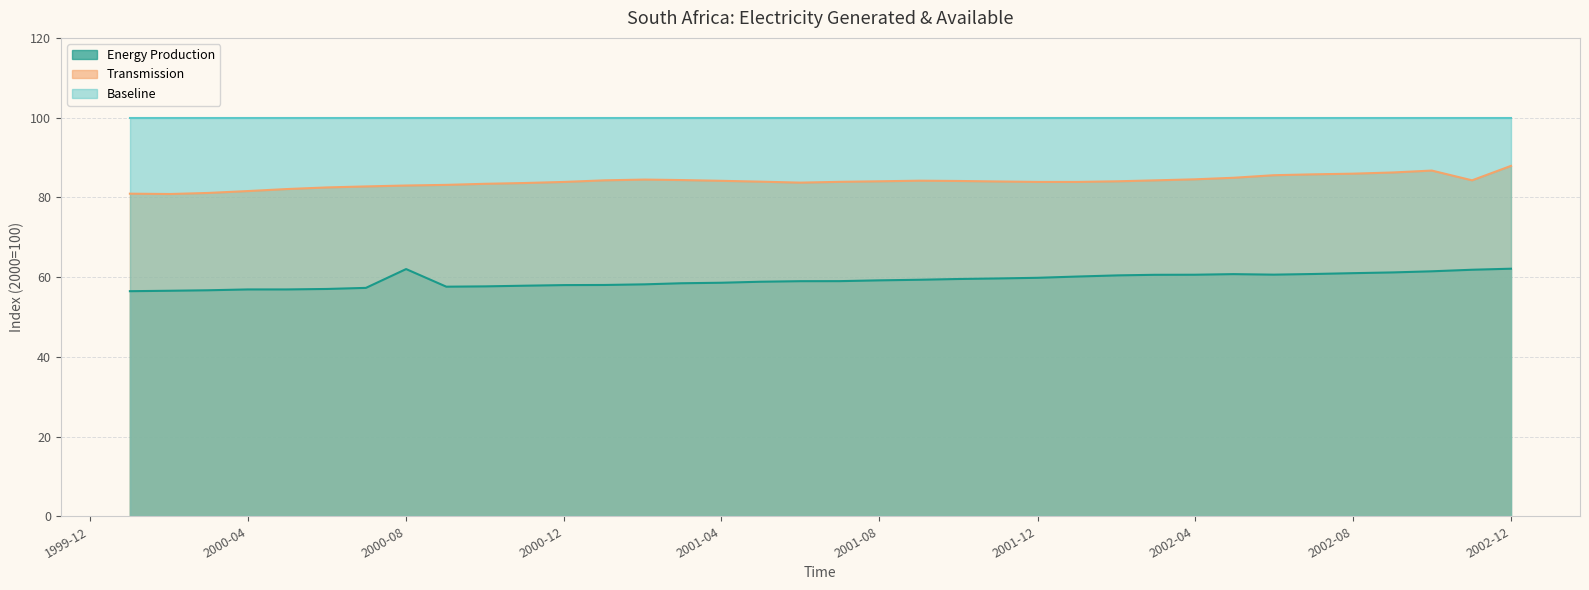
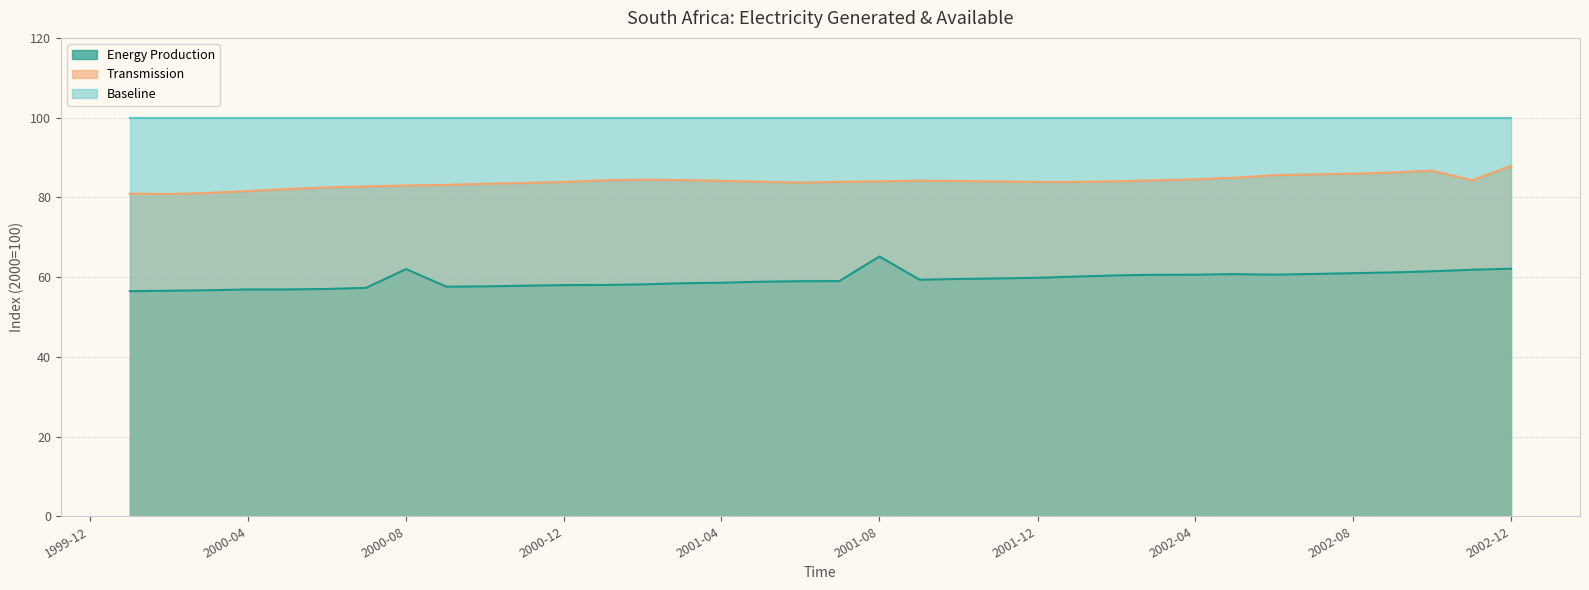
  {
    "Energy Production": {
      "2000-04": 57,
      "2000-08": 62,
      "2000-12": 58,
      "2001-04": 59,
-     "2001-08": 59,
+     "2001-08": 65,
      "2001-12": 60,
      "2002-04": 61,
      "2002-08": 61,
      "2002-12": 62
    },
    "Transmission": {
      "2000-04": 82,
      "2000-08": 83,
      "2000-12": 84,
      "2001-04": 84,
      "2001-08": 84,
      "2001-12": 84,
      "2002-04": 85,
      "2002-08": 86,
      "2002-12": 88
    },
    "Baseline": {
      "2000-04": 100,
      "2000-08": 100,
      "2000-12": 100,
      "2001-04": 100,
      "2001-08": 100,
      "2001-12": 100,
      "2002-04": 100,
      "2002-08": 100,
      "2002-12": 100
    }
  }
